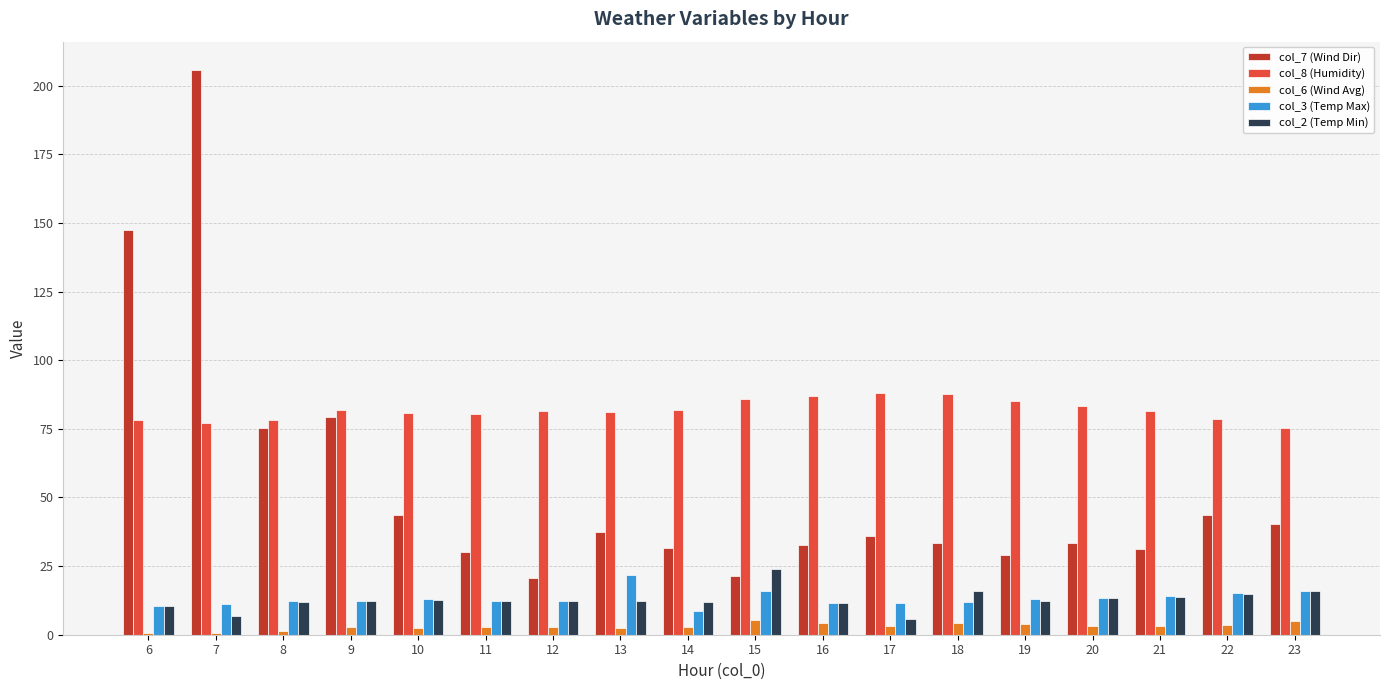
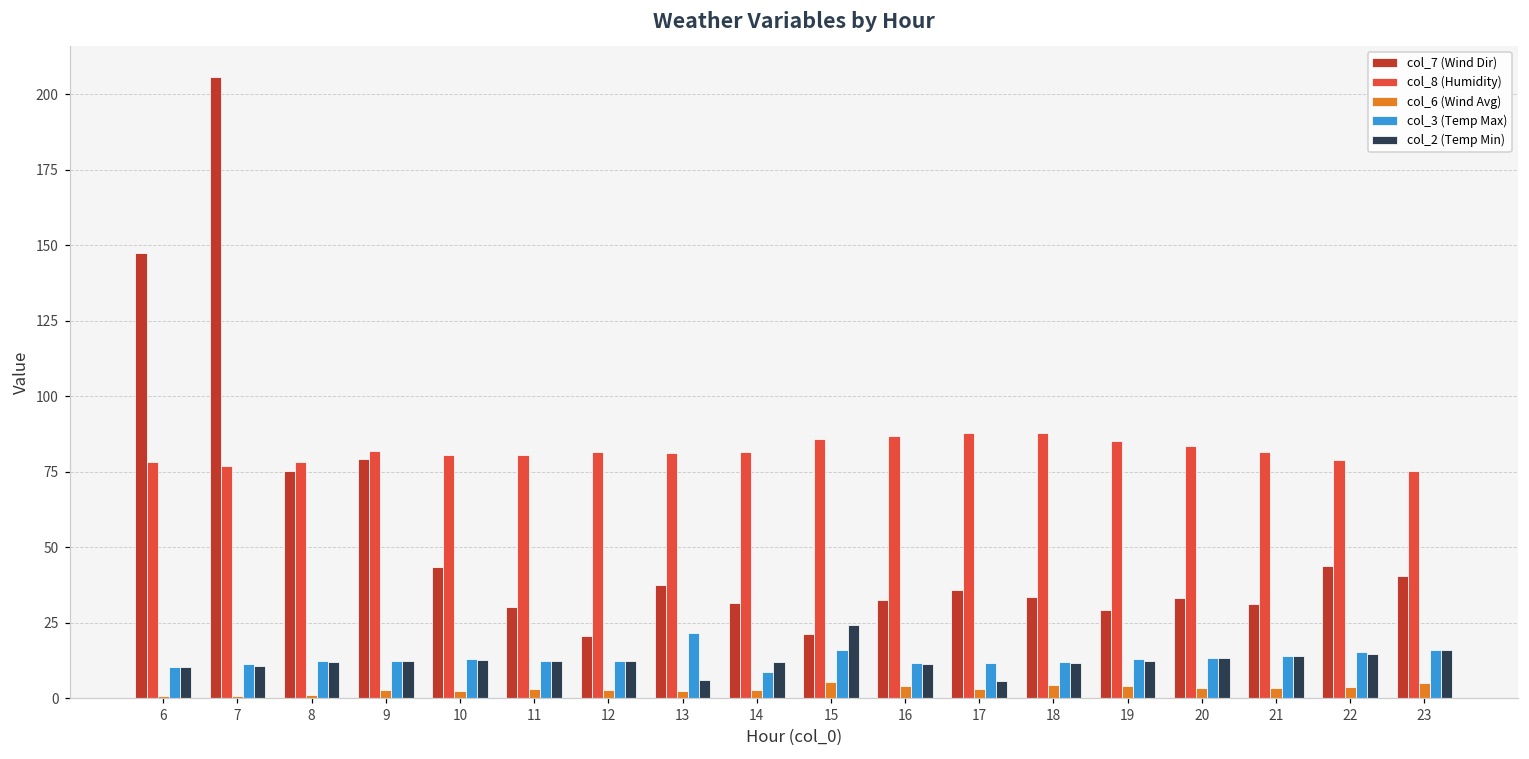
  {
    "col_3 (Temp Max)": {
      "6": 10,
      "7": 11,
      "8": 12,
      "9": 12,
      "10": 13,
      "11": 12,
      "12": 12,
      "13": 22,
      "14": 9,
      "15": 16,
      "16": 12,
      "17": 12,
      "18": 12,
      "19": 13,
      "20": 13,
      "21": 14,
      "22": 15,
      "23": 16
    },
    "col_2 (Temp Min)": {
      "6": 10,
-     "7": 7,
+     "7": 11,
      "8": 12,
      "9": 12,
      "10": 13,
      "11": 12,
      "12": 12,
-     "13": 12,
+     "13": 6,
      "14": 12,
      "15": 24,
      "16": 11,
      "17": 6,
-     "18": 16,
+     "18": 12,
      "19": 12,
      "20": 13,
      "21": 14,
      "22": 15,
      "23": 16
    }
  }
